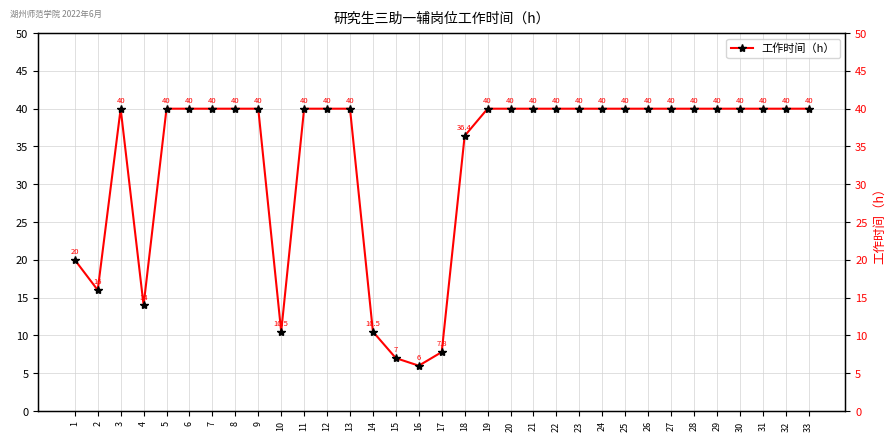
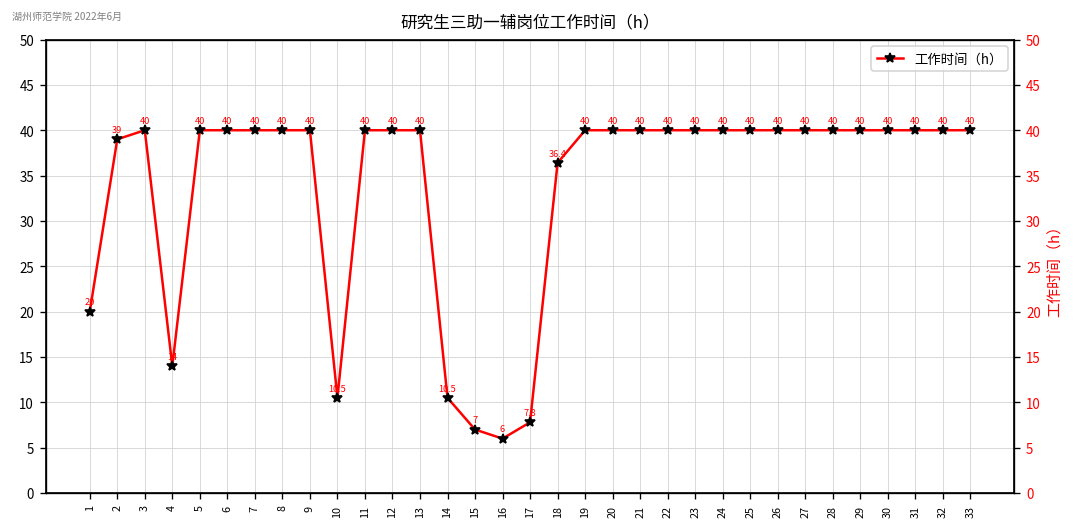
  {
    "1": 20,
-   "2": 16,
+   "2": 39,
    "3": 40,
    "4": 14,
    "5": 40,
    "6": 40,
    "7": 40,
    "8": 40,
    "9": 40,
    "10": 10.5,
    "11": 40,
    "12": 40,
    "13": 40,
    "14": 10.5,
    "15": 7,
    "16": 6,
    "17": 7.8,
    "18": 36.4,
    "19": 40,
    "20": 40,
    "21": 40,
    "22": 40,
    "23": 40,
    "24": 40,
    "25": 40,
    "26": 40,
    "27": 40,
    "28": 40,
    "29": 40,
    "30": 40,
    "31": 40,
    "32": 40,
    "33": 40
  }
